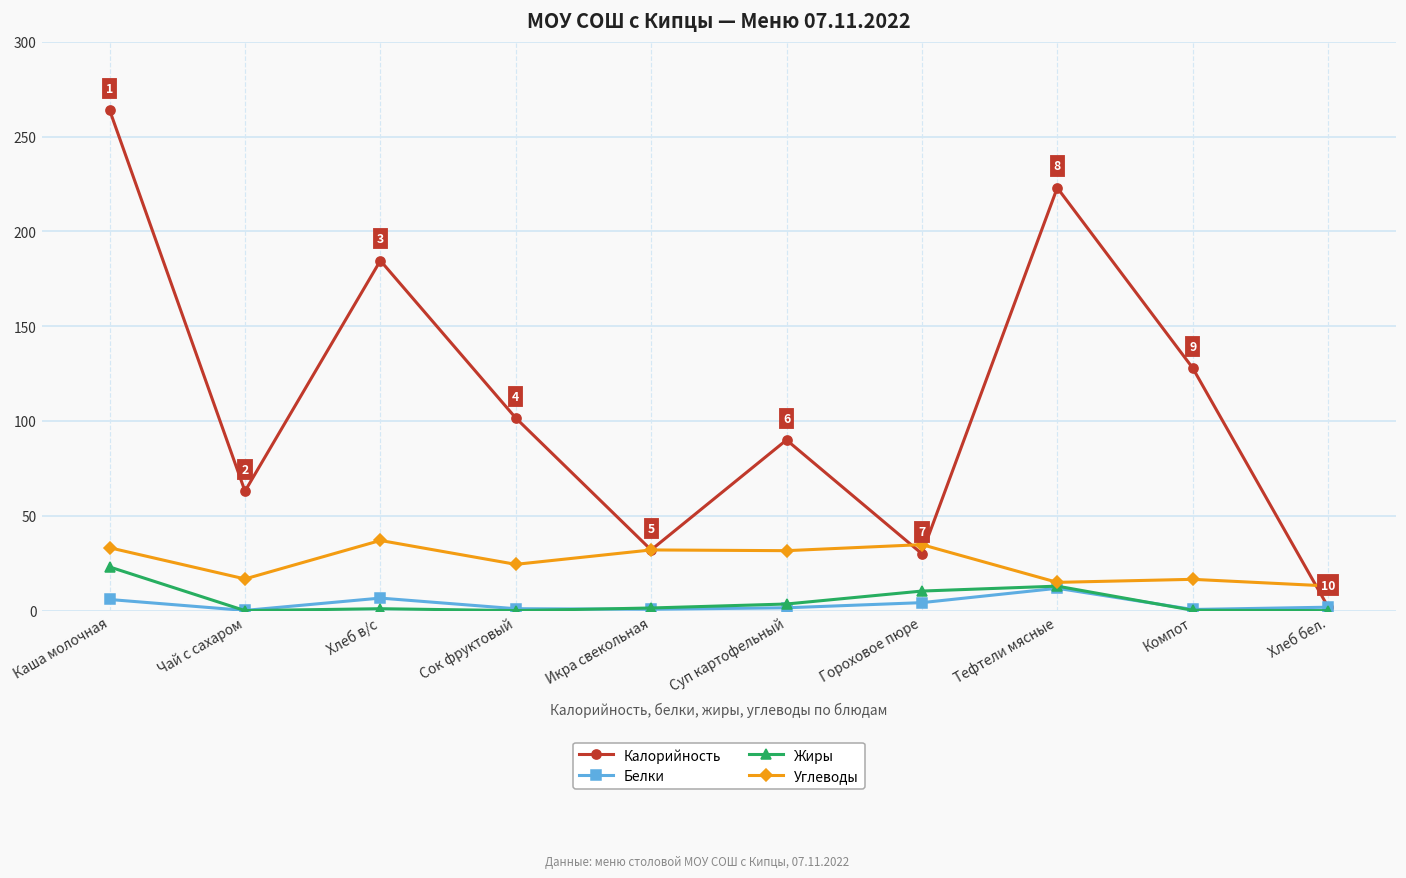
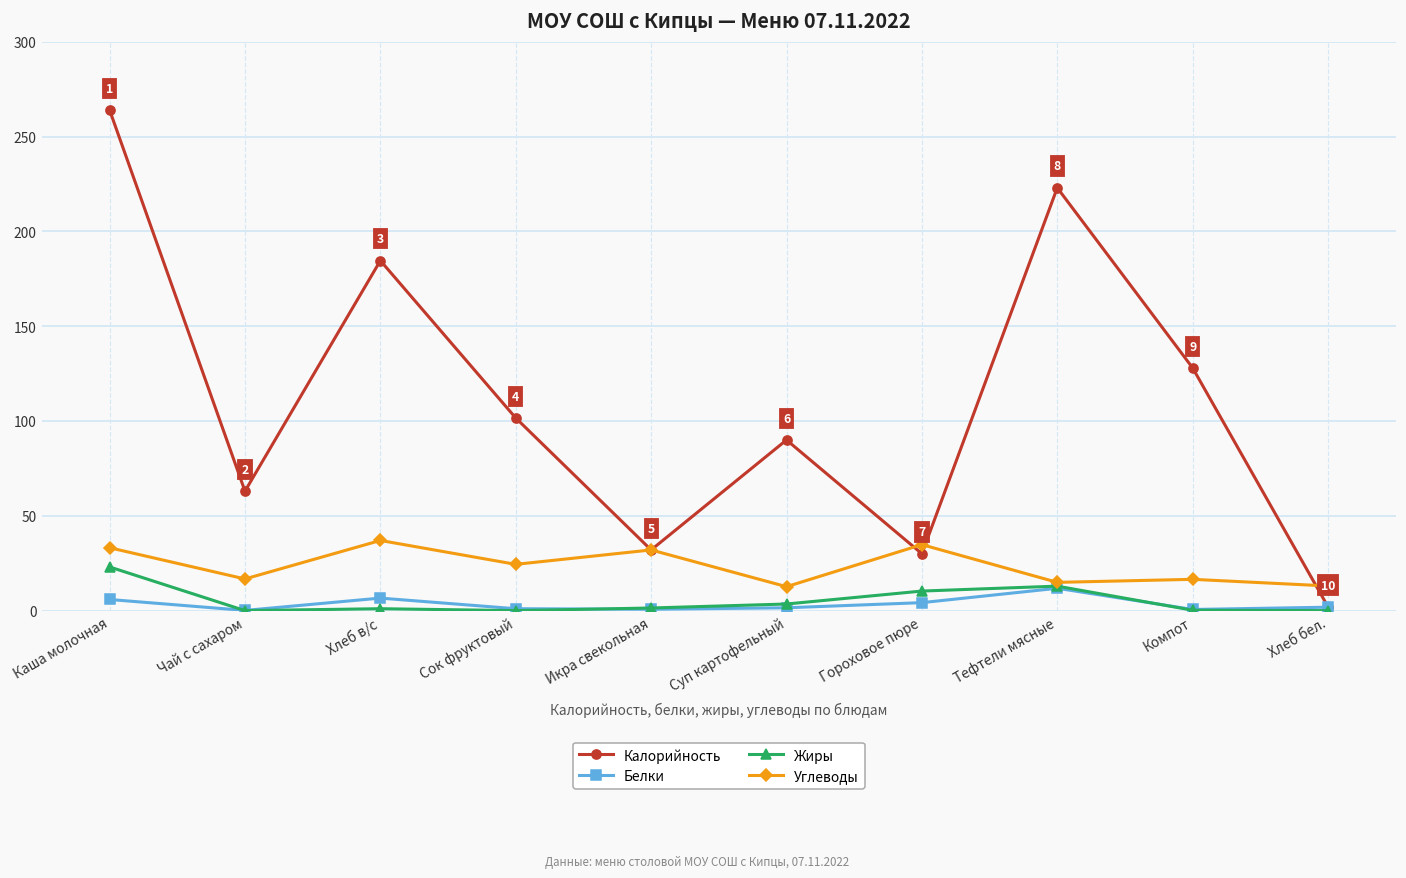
  {
    "Калорийность": {
      "Гороховое пюре": 30
    },
    "Белки": {
      "Каша молочная": 6,
      "Хлеб в/с": 7,
      "Суп картофельный": 1,
      "Гороховое пюре": 4
    },
    "Жиры": {
      "Каша молочная": 23,
      "Хлеб в/с": 1,
      "Суп картофельный": 3,
      "Гороховое пюре": 10,
      "Хлеб бел.": 0
    },
    "Углеводы": {
      "Каша молочная": 33,
      "Чай с сахаром": 17,
      "Хлеб в/с": 37,
      "Сок фруктовый": 24,
-     "Суп картофельный": 32,
+     "Суп картофельный": 13,
      "Тефтели мясные": 15,
      "Компот": 17
    }
  }
